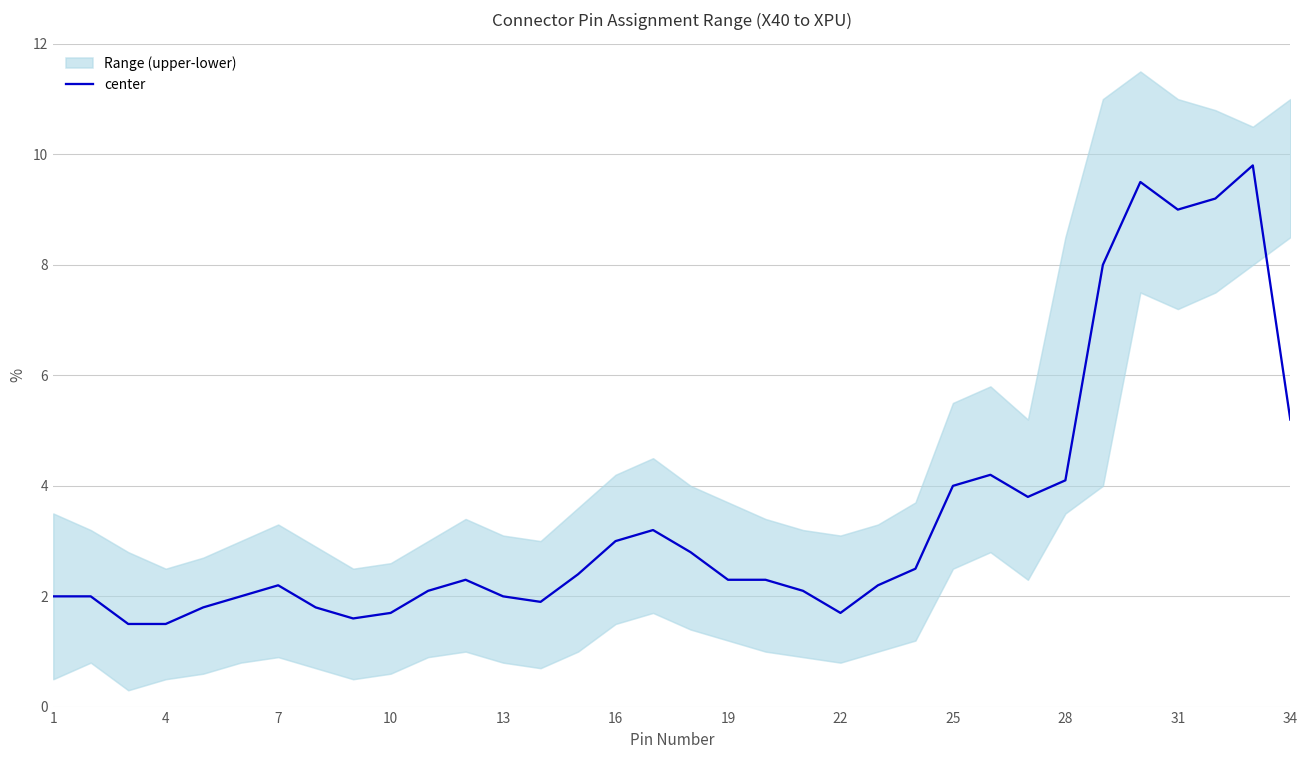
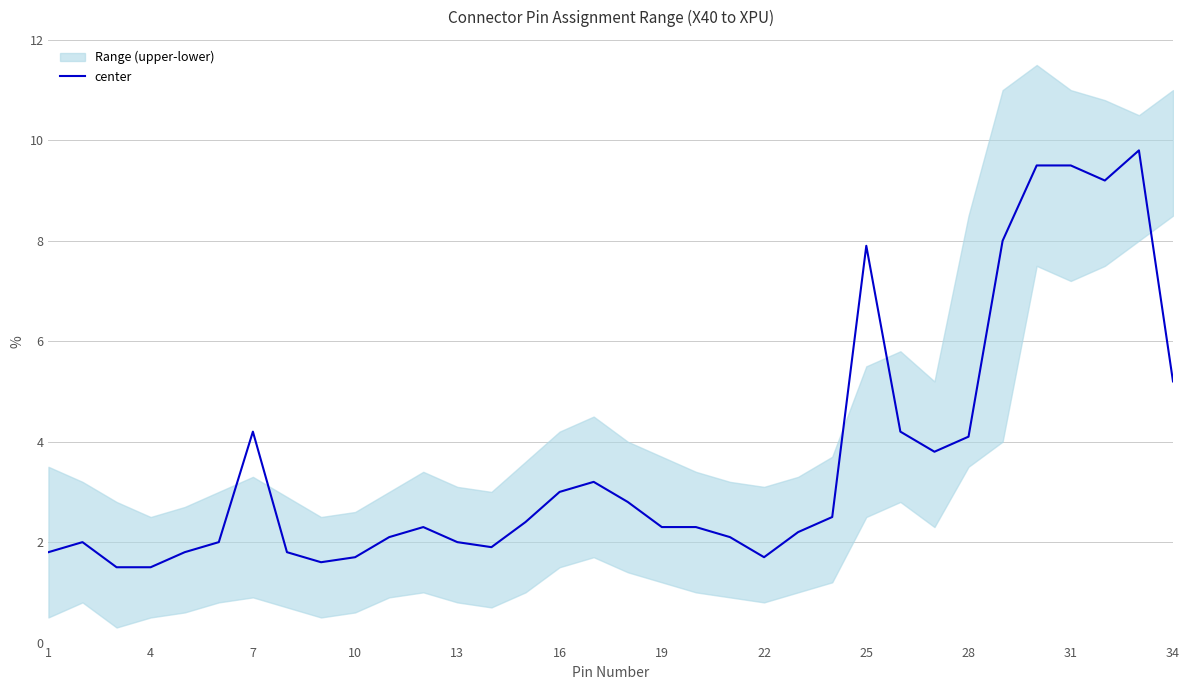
  {
    "center": {
-     "1": 2.0,
+     "1": 1.8,
      "4": 1.5,
-     "7": 2.2,
+     "7": 4.2,
      "10": 1.7,
      "13": 2.0,
      "16": 3.0,
      "19": 2.3,
      "22": 1.7,
-     "25": 4.0,
+     "25": 7.9,
      "28": 4.1,
-     "31": 9.0,
+     "31": 9.5,
      "34": 5.2
    }
  }
